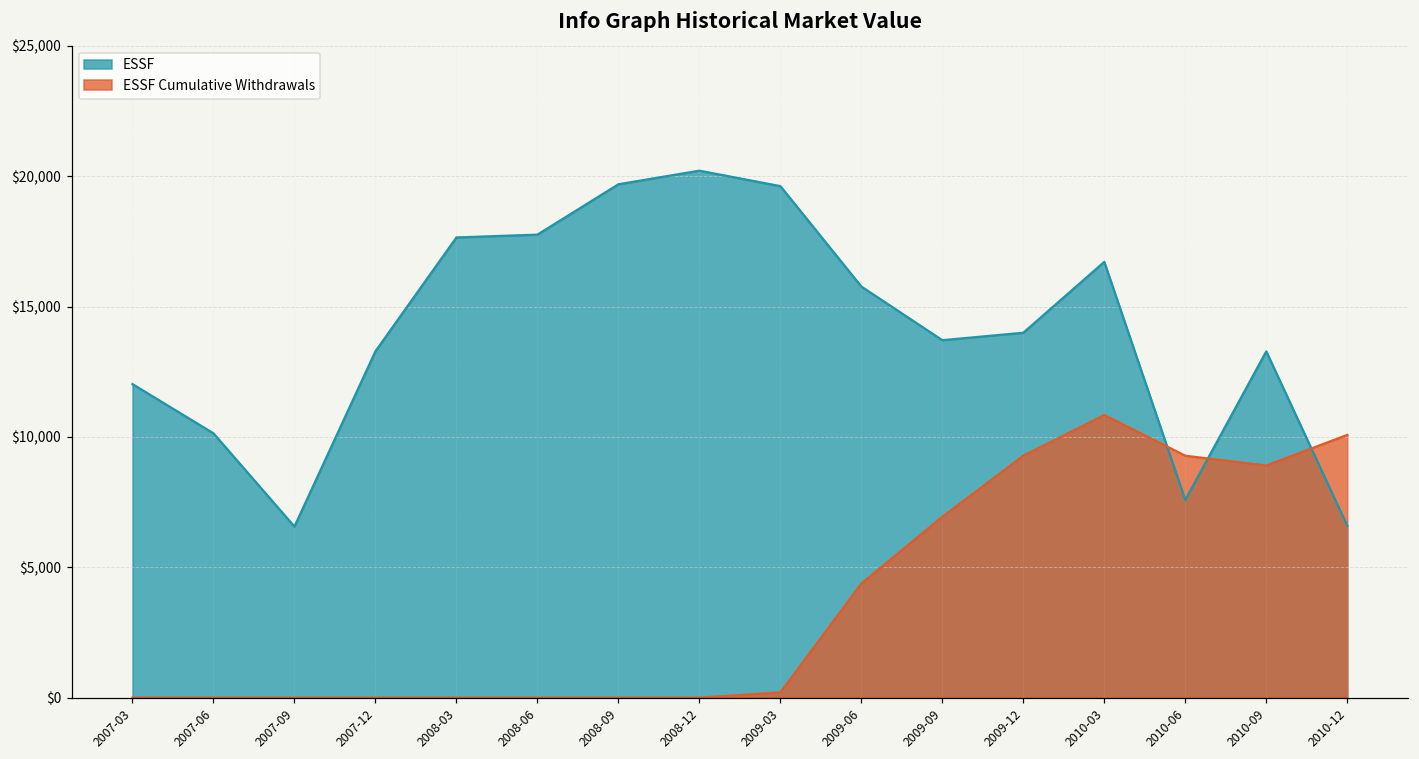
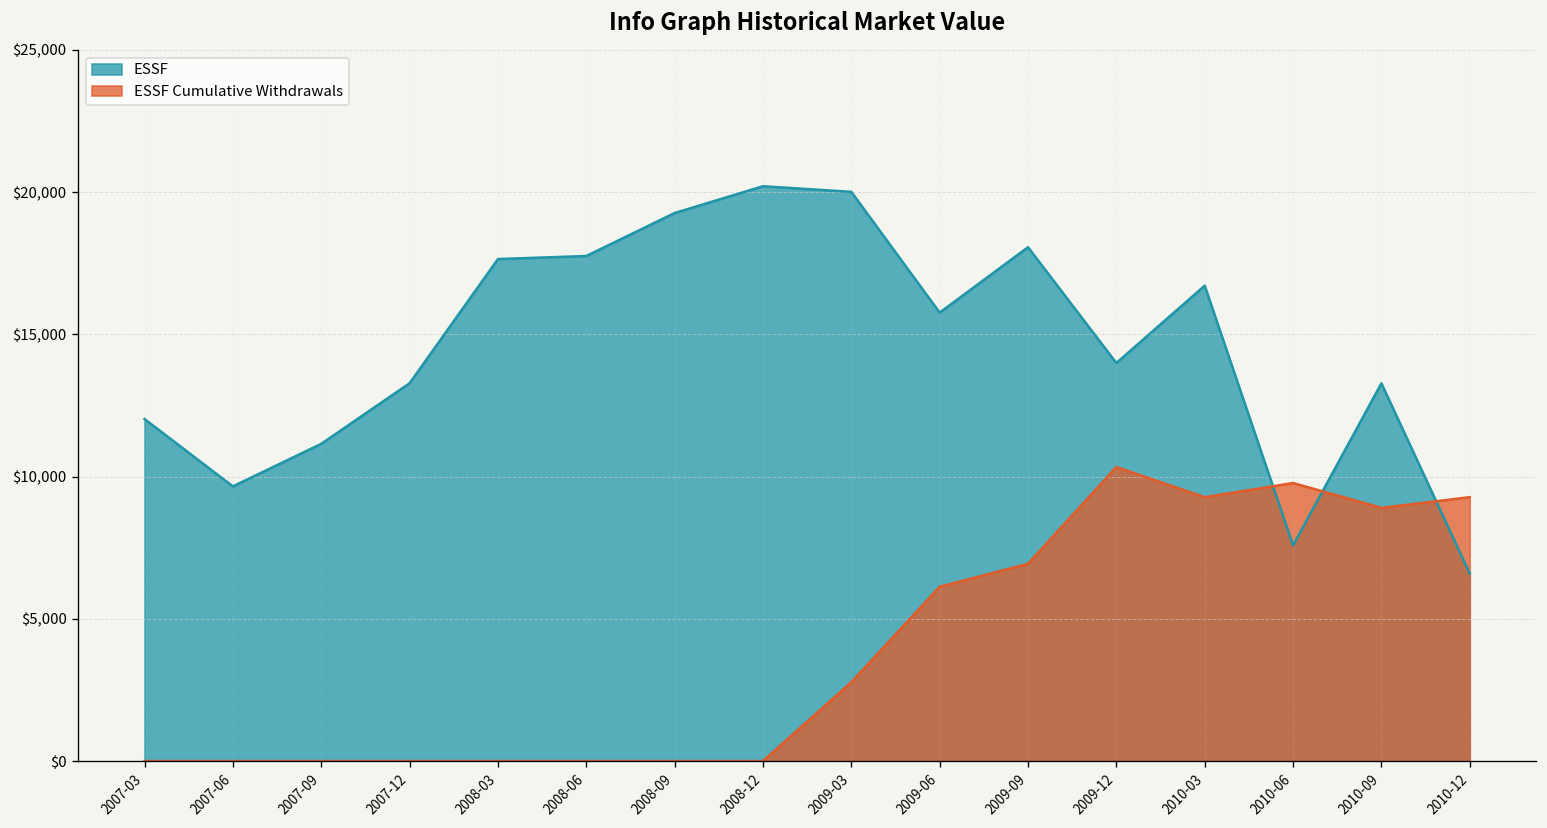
  {
    "ESSF": {
      "2007-03": "$12,000",
-     "2007-06": "$10,100",
-     "2007-09": "$6,600",
+     "2007-06": "$9,700",
+     "2007-09": "$11,200",
      "2007-12": "$13,300",
      "2008-03": "$17,600",
      "2008-06": "$17,800",
-     "2008-09": "$19,700",
+     "2008-09": "$19,300",
      "2008-12": "$20,200",
-     "2009-03": "$19,600",
+     "2009-03": "$20,000",
      "2009-06": "$15,800",
-     "2009-09": "$13,700",
+     "2009-09": "$18,100",
      "2009-12": "$14,000",
      "2010-03": "$16,700",
      "2010-06": "$7,600",
      "2010-09": "$13,300",
      "2010-12": "$6,600"
    },
    "ESSF Cumulative Withdrawals": {
      "2007-03": "$0",
      "2007-06": "$0",
      "2007-09": "$0",
      "2007-12": "$0",
      "2008-03": "$0",
      "2008-06": "$0",
      "2008-09": "$0",
      "2008-12": "$0",
-     "2009-03": "$200",
-     "2009-06": "$4,400",
+     "2009-03": "$2,800",
+     "2009-06": "$6,100",
      "2009-09": "$6,900",
-     "2009-12": "$9,300",
-     "2010-03": "$10,800",
-     "2010-06": "$9,300",
+     "2009-12": "$10,300",
+     "2010-03": "$9,300",
+     "2010-06": "$9,800",
      "2010-09": "$8,900",
-     "2010-12": "$10,100"
+     "2010-12": "$9,300"
    }
  }
